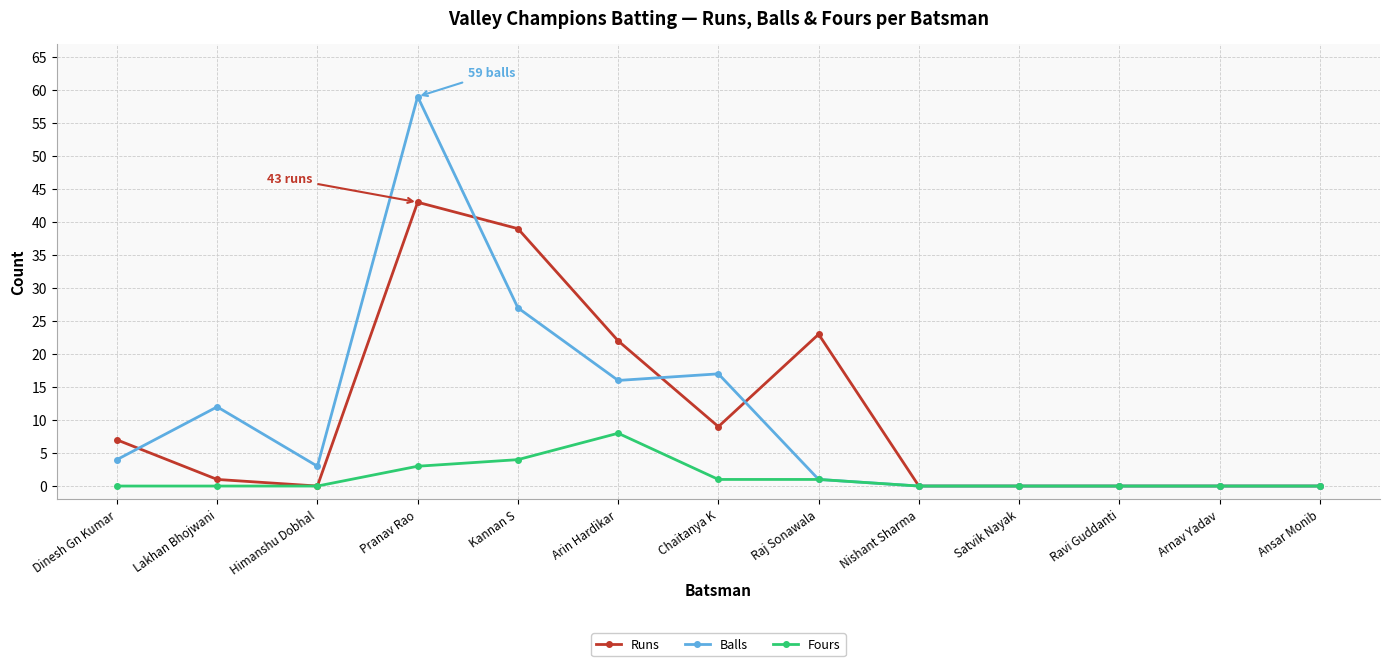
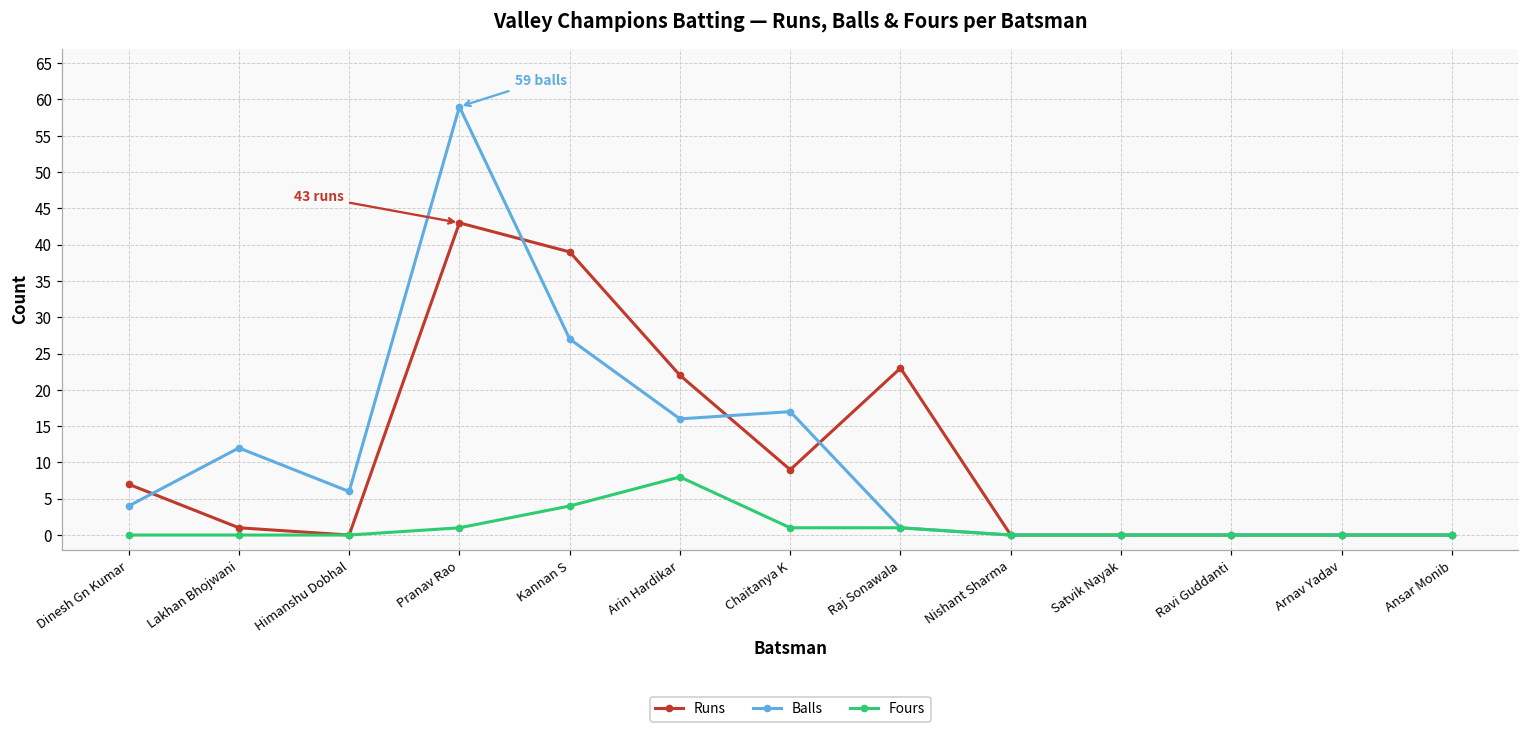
  {
    "Runs": {
      "Pranav Rao": 43
    },
    "Balls": {
      "Dinesh Gn Kumar": 4,
      "Lakhan Bhojwani": 12,
-     "Himanshu Dobhal": 3,
+     "Himanshu Dobhal": 6,
      "Kannan S": 27,
      "Arin Hardikar": 16,
      "Chaitanya K": 17
    },
    "Fours": {
      "Dinesh Gn Kumar": 0,
      "Lakhan Bhojwani": 0,
-     "Pranav Rao": 3,
+     "Pranav Rao": 1,
      "Kannan S": 4,
      "Arin Hardikar": 8,
      "Chaitanya K": 1
    }
  }
